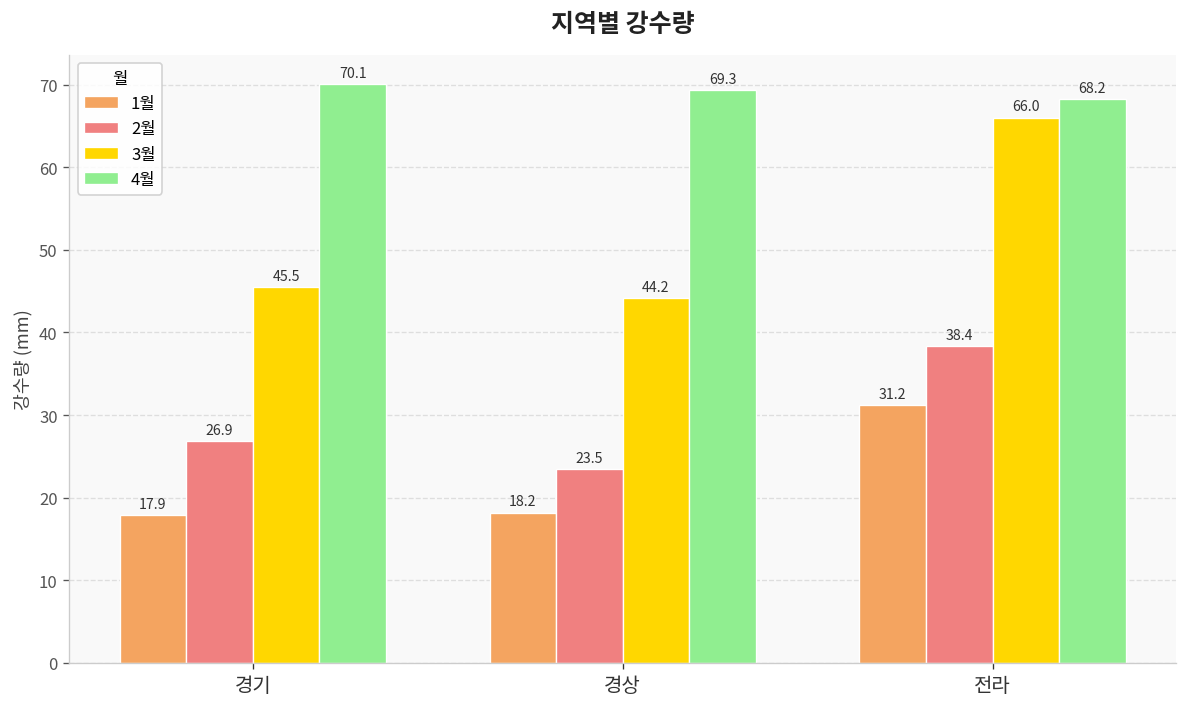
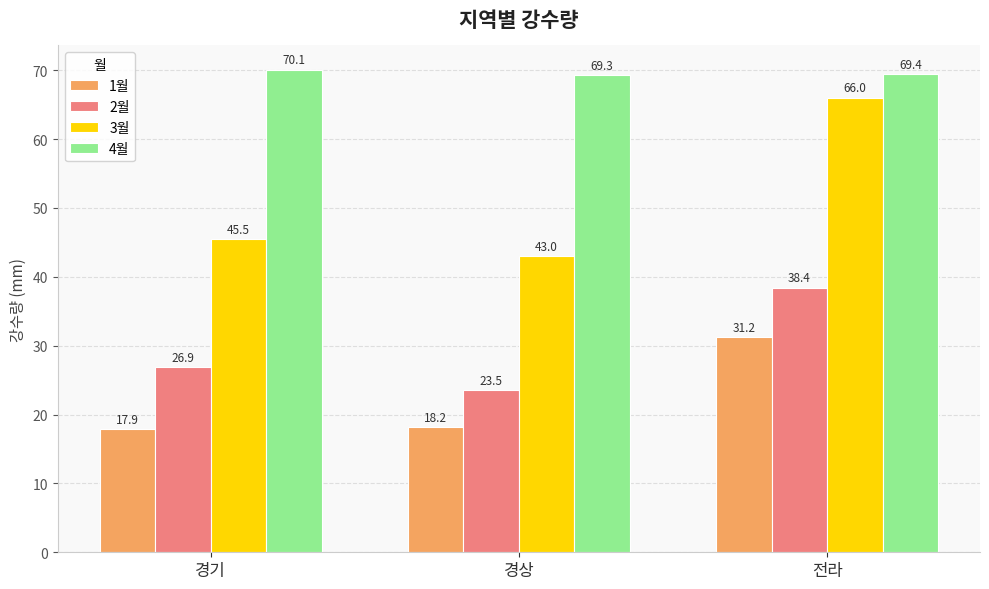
  {
    "3월": {
      "경기": 45.5,
-     "경상": 44.2,
+     "경상": 43.0,
      "전라": 66.0
    },
    "4월": {
      "경기": 70.1,
      "경상": 69.3,
-     "전라": 68.2
+     "전라": 69.4
    }
  }
